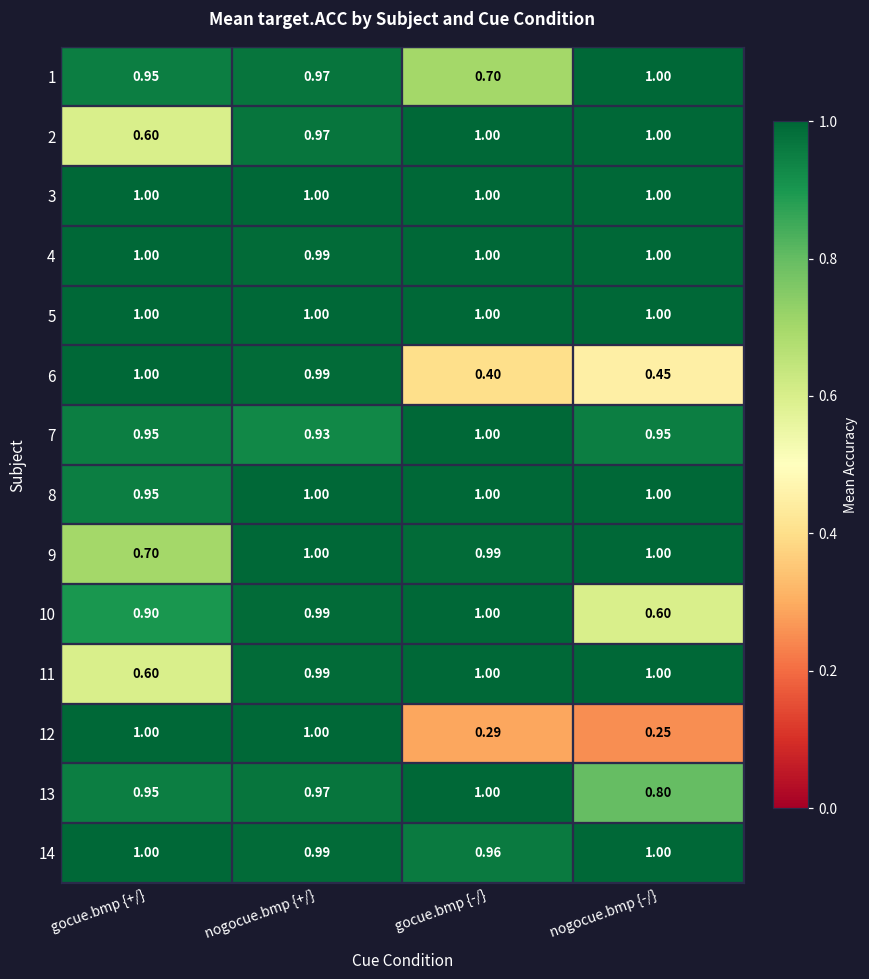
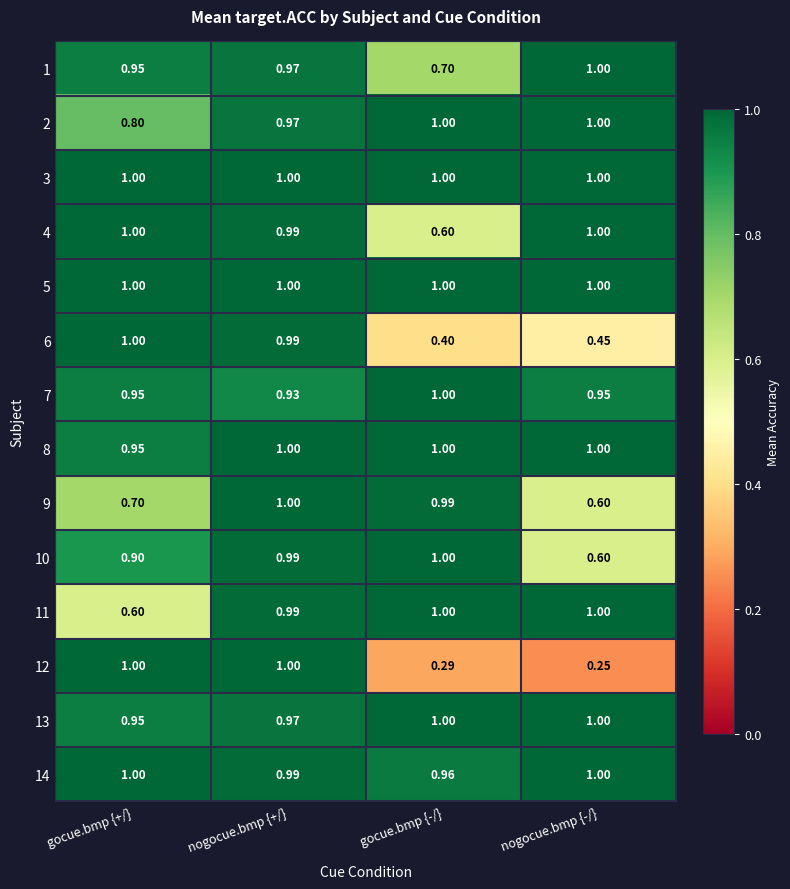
  {
    "1": {
      "gocue.bmp {+/}": 0.95,
      "nogocue.bmp {+/}": 0.97,
      "gocue.bmp {-/}": 0.70,
      "nogocue.bmp {-/}": 1.00
    },
    "2": {
-     "gocue.bmp {+/}": 0.60,
+     "gocue.bmp {+/}": 0.80,
      "nogocue.bmp {+/}": 0.97,
      "gocue.bmp {-/}": 1.00,
      "nogocue.bmp {-/}": 1.00
    },
    "3": {
      "gocue.bmp {+/}": 1.00,
      "nogocue.bmp {+/}": 1.00,
      "gocue.bmp {-/}": 1.00,
      "nogocue.bmp {-/}": 1.00
    },
    "4": {
      "gocue.bmp {+/}": 1.00,
      "nogocue.bmp {+/}": 0.99,
-     "gocue.bmp {-/}": 1.00,
+     "gocue.bmp {-/}": 0.60,
      "nogocue.bmp {-/}": 1.00
    },
    "5": {
      "gocue.bmp {+/}": 1.00,
      "nogocue.bmp {+/}": 1.00,
      "gocue.bmp {-/}": 1.00,
      "nogocue.bmp {-/}": 1.00
    },
    "6": {
      "gocue.bmp {+/}": 1.00,
      "nogocue.bmp {+/}": 0.99,
      "gocue.bmp {-/}": 0.40,
      "nogocue.bmp {-/}": 0.45
    },
    "7": {
      "gocue.bmp {+/}": 0.95,
      "nogocue.bmp {+/}": 0.93,
      "gocue.bmp {-/}": 1.00,
      "nogocue.bmp {-/}": 0.95
    },
    "8": {
      "gocue.bmp {+/}": 0.95,
      "nogocue.bmp {+/}": 1.00,
      "gocue.bmp {-/}": 1.00,
      "nogocue.bmp {-/}": 1.00
    },
    "9": {
      "gocue.bmp {+/}": 0.70,
      "nogocue.bmp {+/}": 1.00,
      "gocue.bmp {-/}": 0.99,
-     "nogocue.bmp {-/}": 1.00
+     "nogocue.bmp {-/}": 0.60
    },
    "10": {
      "gocue.bmp {+/}": 0.90,
      "nogocue.bmp {+/}": 0.99,
      "gocue.bmp {-/}": 1.00,
      "nogocue.bmp {-/}": 0.60
    },
    "11": {
      "gocue.bmp {+/}": 0.60,
      "nogocue.bmp {+/}": 0.99,
      "gocue.bmp {-/}": 1.00,
      "nogocue.bmp {-/}": 1.00
    },
    "12": {
      "gocue.bmp {+/}": 1.00,
      "nogocue.bmp {+/}": 1.00,
      "gocue.bmp {-/}": 0.29,
      "nogocue.bmp {-/}": 0.25
    },
    "13": {
      "gocue.bmp {+/}": 0.95,
      "nogocue.bmp {+/}": 0.97,
      "gocue.bmp {-/}": 1.00,
-     "nogocue.bmp {-/}": 0.80
+     "nogocue.bmp {-/}": 1.00
    },
    "14": {
      "gocue.bmp {+/}": 1.00,
      "nogocue.bmp {+/}": 0.99,
      "gocue.bmp {-/}": 0.96,
      "nogocue.bmp {-/}": 1.00
    }
  }
